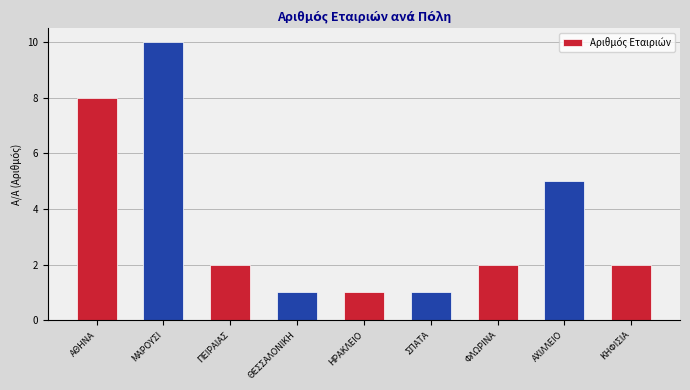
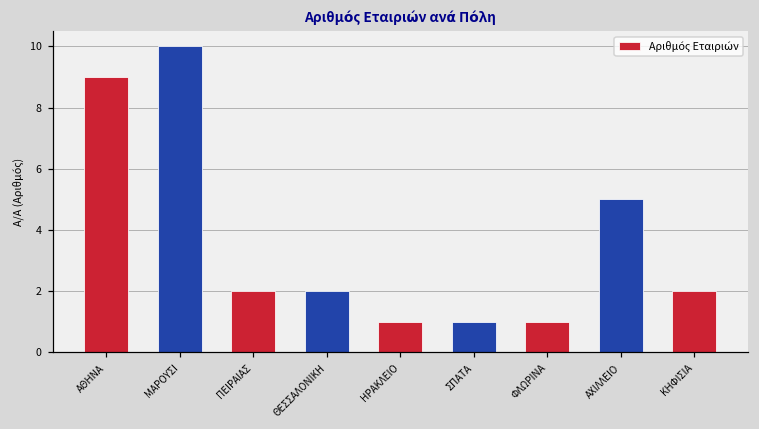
  {
-   "ΑΘΗΝΑ": 8,
+   "ΑΘΗΝΑ": 9,
    "ΜΑΡΟΥΣΙ": 10,
    "ΠΕΙΡΑΙΑΣ": 2,
-   "ΘΕΣΣΑΛΟΝΙΚΗ": 1,
+   "ΘΕΣΣΑΛΟΝΙΚΗ": 2,
    "ΗΡΑΚΛΕΙΟ": 1,
    "ΣΠΑΤΑ": 1,
-   "ΦΛΩΡΙΝΑ": 2,
+   "ΦΛΩΡΙΝΑ": 1,
    "ΑΧΙΛΛΕΙΟ": 5,
    "ΚΗΦΙΣΙΑ": 2
  }
